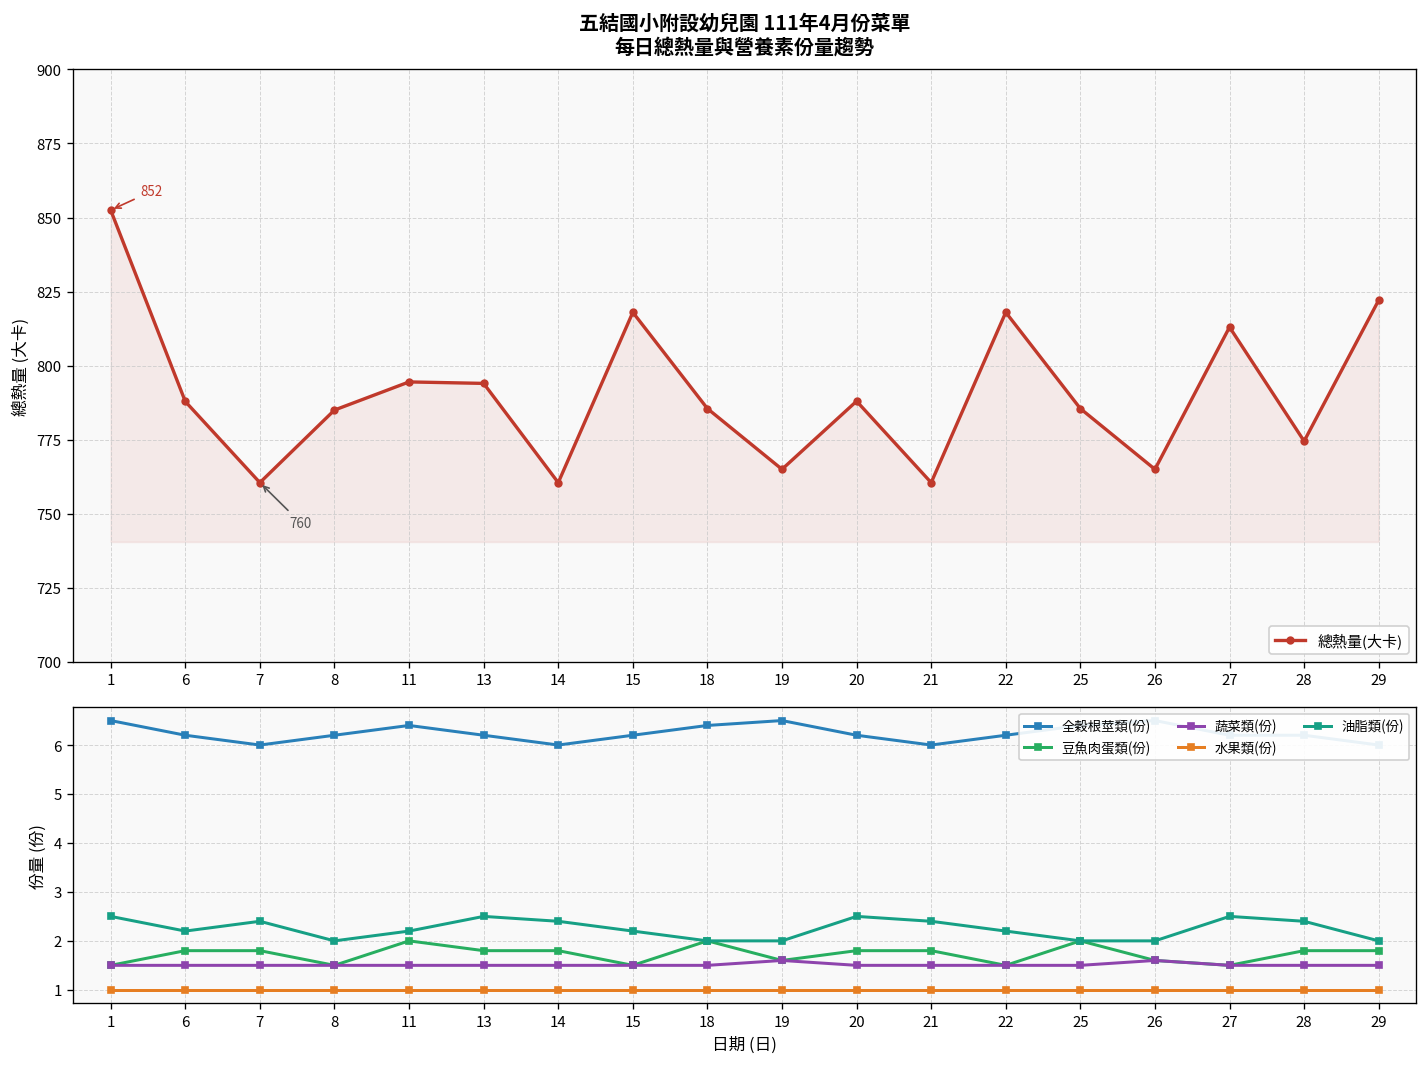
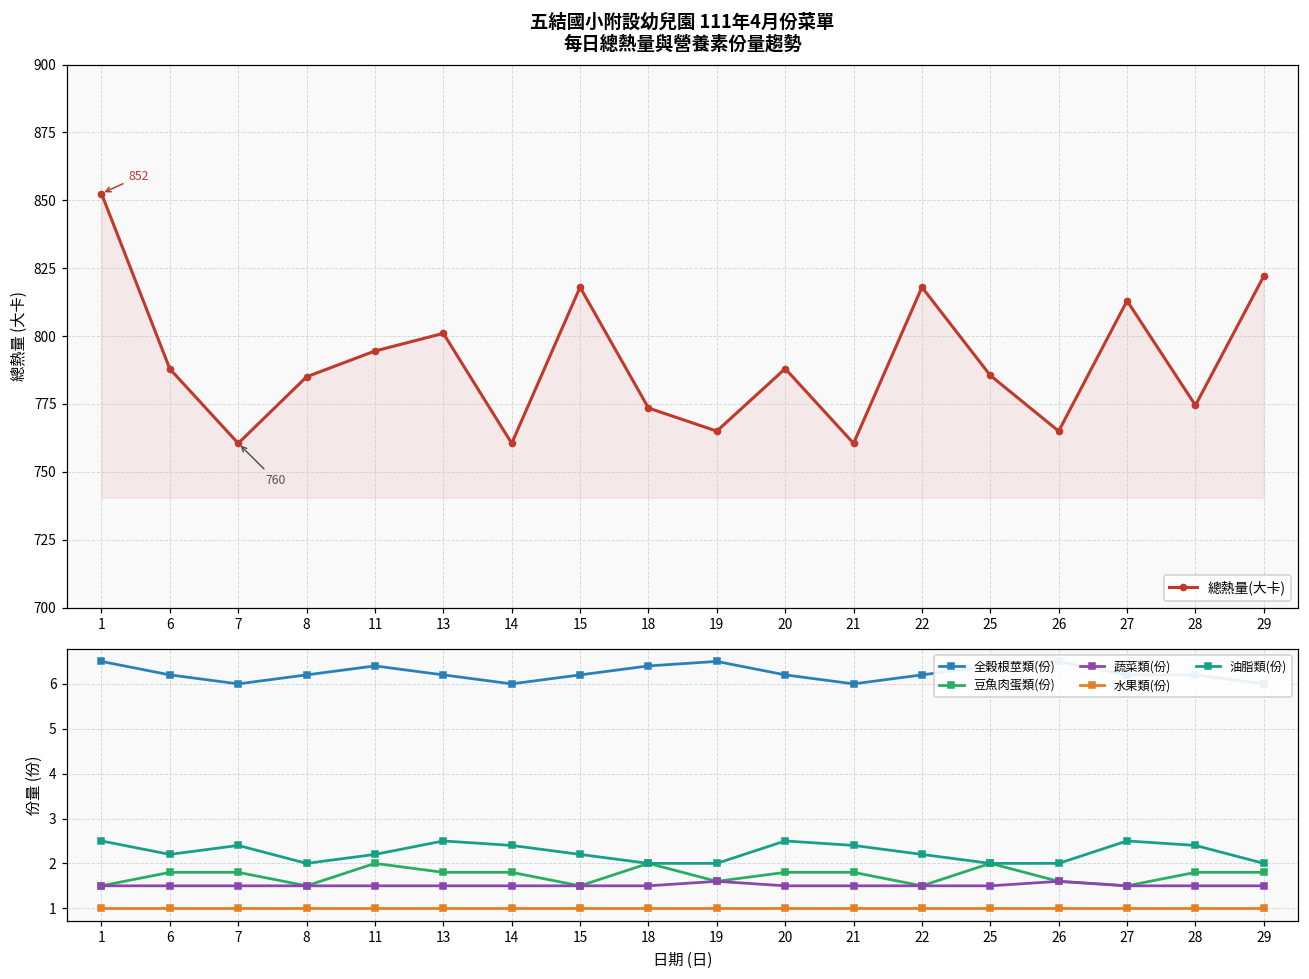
  {
    "五結國小附設幼兒園 111年4月份菜單 每日總熱量與營養素份量趨勢": {
      "6": 788,
      "8": 785,
      "11": 795,
-     "13": 794,
+     "13": 801,
      "14": 761,
      "15": 818,
-     "18": 786,
+     "18": 774,
      "19": 765,
      "20": 788,
      "21": 761,
      "22": 818,
      "25": 786,
      "26": 765,
      "27": 813,
      "28": 775,
      "29": 822
    }
  }
